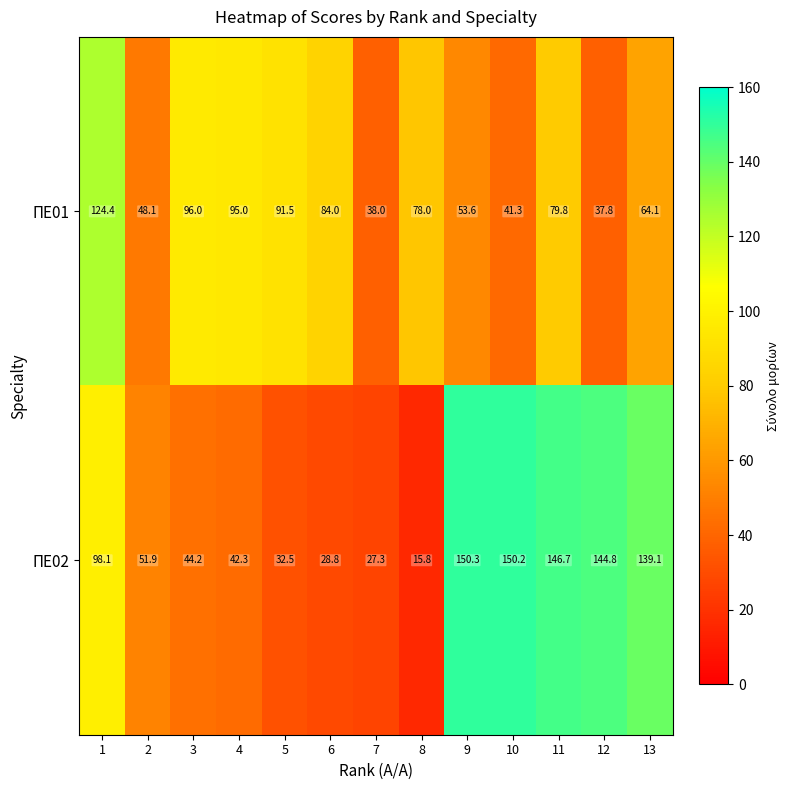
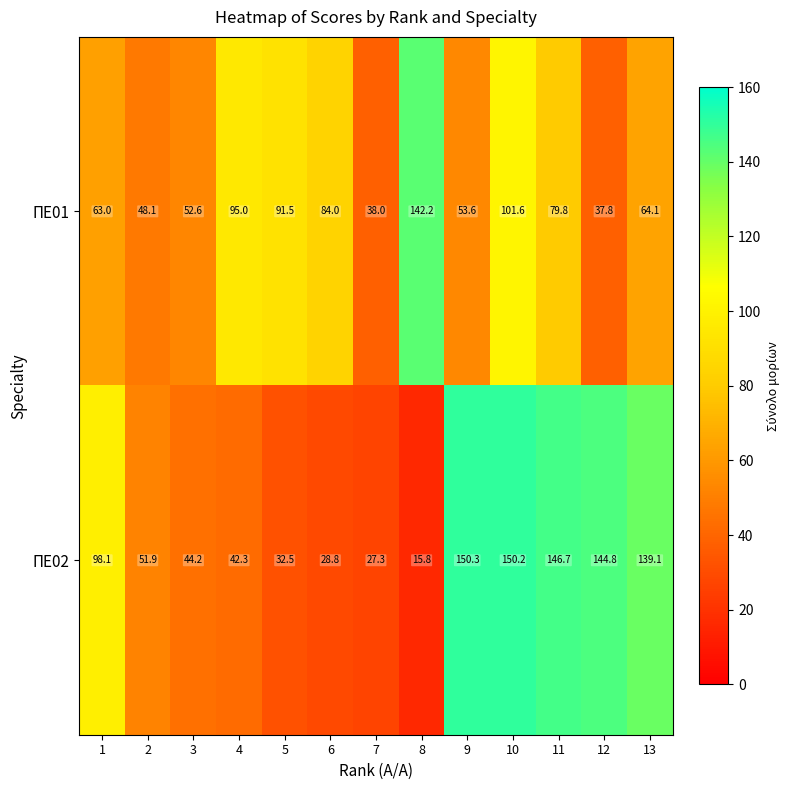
  {
    "ΠΕ01": {
-     "1": 124.4,
-     "3": 96.0,
-     "8": 78.0,
-     "10": 41.3
+     "1": 63.0,
+     "3": 52.6,
+     "8": 142.2,
+     "10": 101.6
    }
  }
